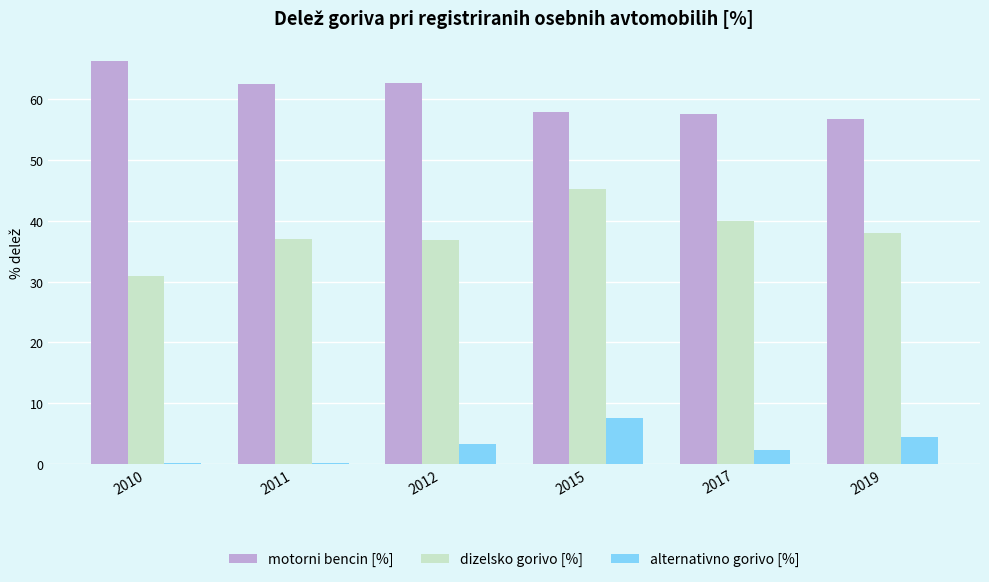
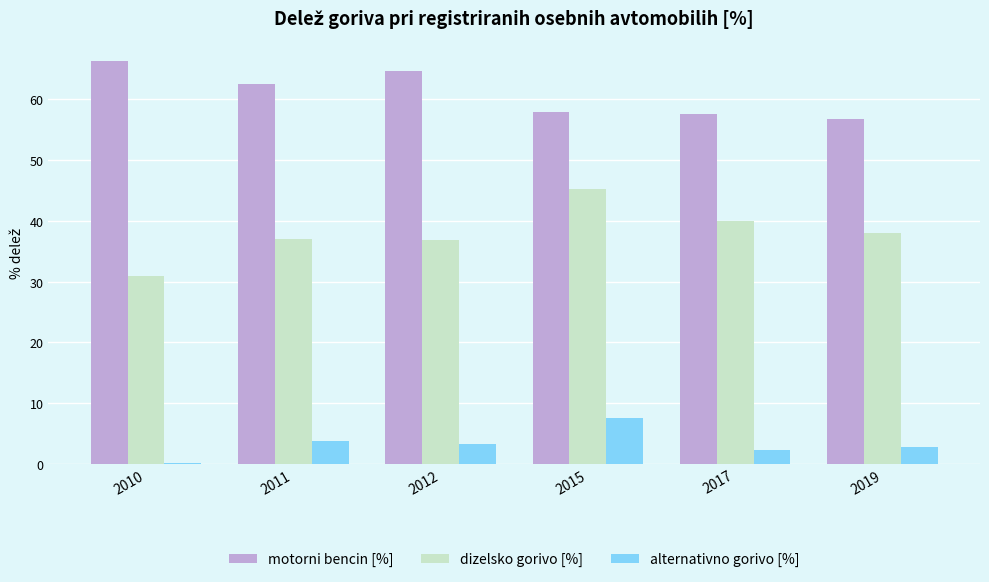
  {
    "motorni bencin [%]": {
      "2010": 66,
      "2011": 63,
-     "2012": 63,
+     "2012": 65,
      "2015": 58,
      "2017": 58,
      "2019": 57
    },
    "dizelsko gorivo [%]": {
      "2010": 31,
      "2011": 37,
      "2012": 37,
      "2015": 45,
      "2017": 40,
      "2019": 38
    },
    "alternativno gorivo [%]": {
-     "2011": 0,
+     "2011": 4,
      "2012": 3,
      "2015": 7,
      "2017": 2,
-     "2019": 4
+     "2019": 3
    }
  }
